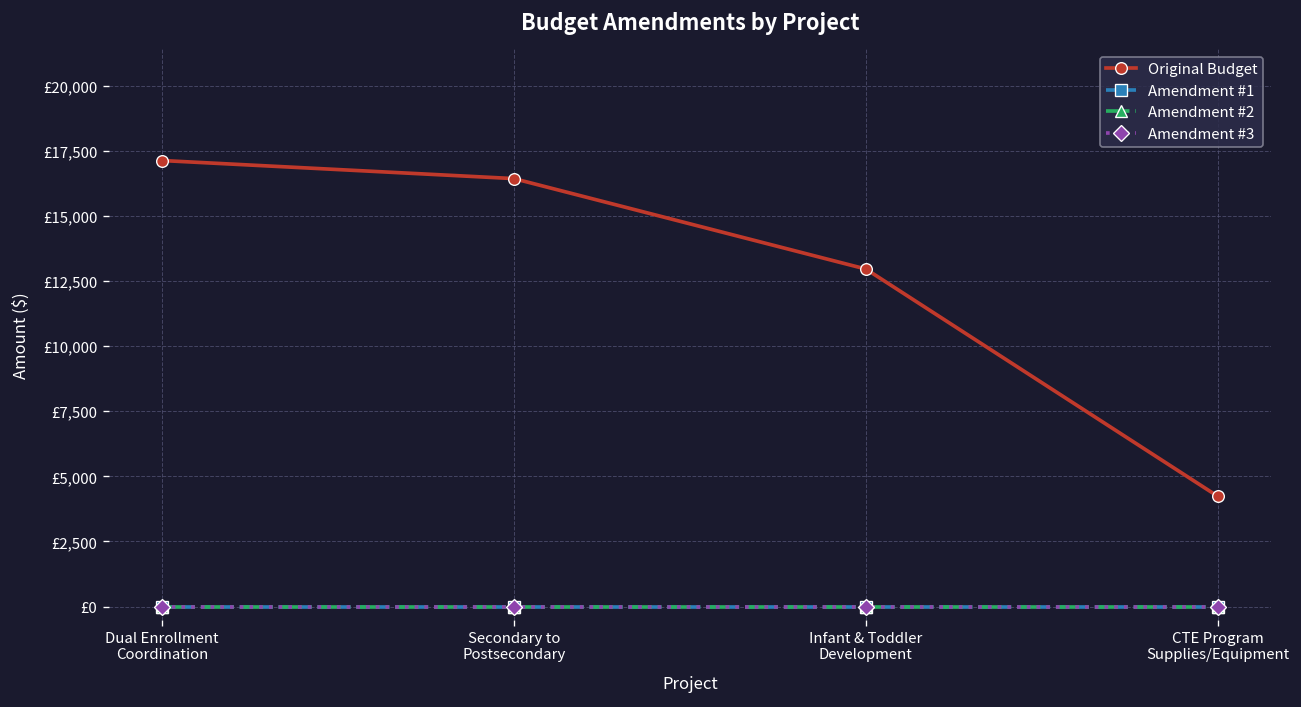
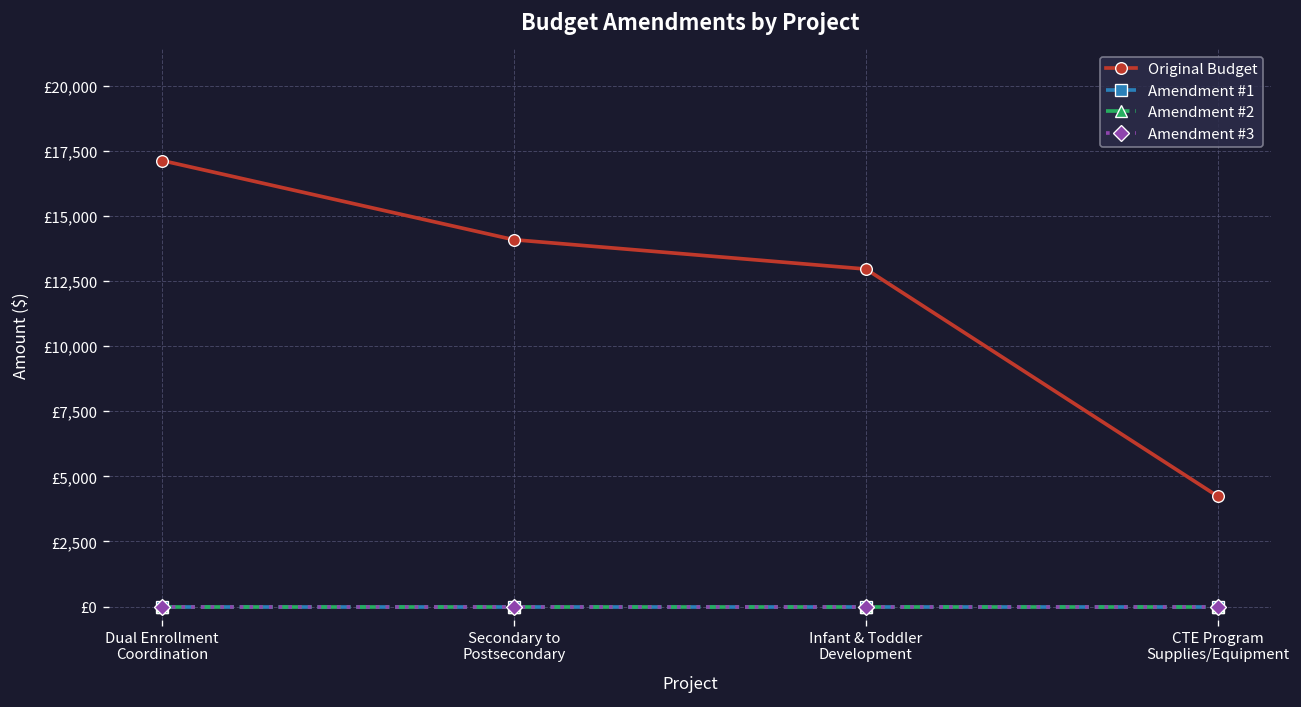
  {
    "Original Budget": {
      "Dual Enrollment Coordination": "£17,100",
-     "Secondary to Postsecondary": "£16,400",
+     "Secondary to Postsecondary": "£14,100",
      "Infant & Toddler Development": "£13,000",
      "CTE Program Supplies/Equipment": "£4,200"
    },
    "Amendment #3": {
      "Dual Enrollment Coordination": "£0",
      "Secondary to Postsecondary": "£0",
      "Infant & Toddler Development": "£0",
      "CTE Program Supplies/Equipment": "£0"
    }
  }
